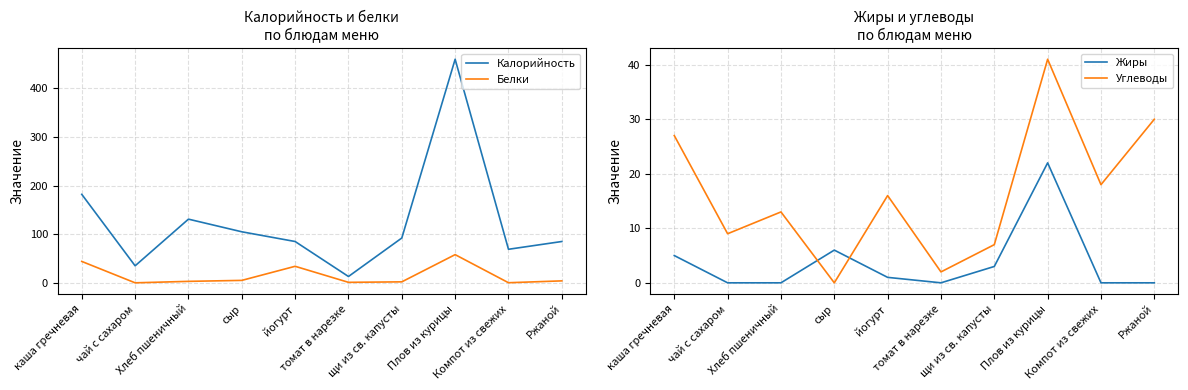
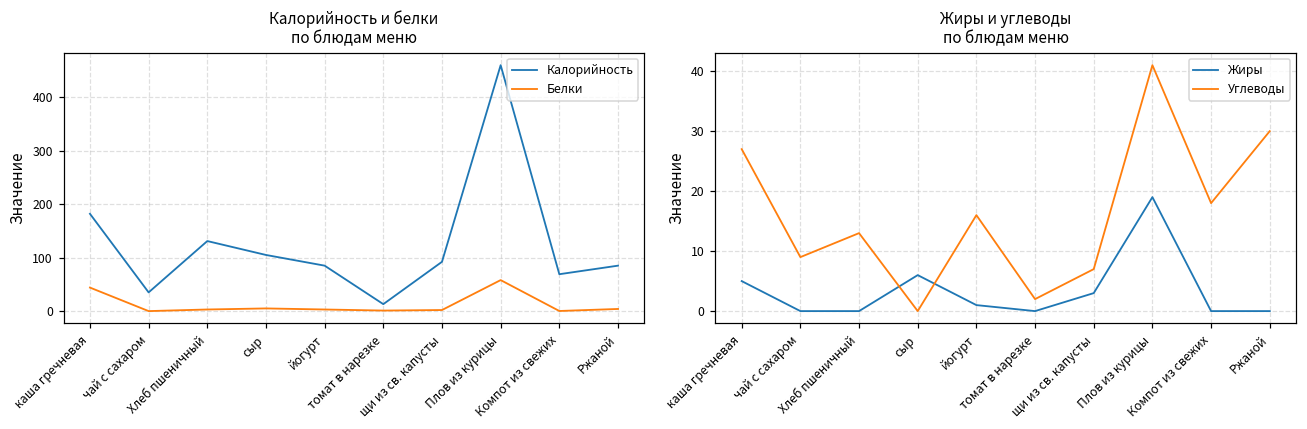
  {
    "Калорийность и белки по блюдам меню": {
      "Калорийность": {
        "каша гречневая": 180,
        "чай с сахаром": 40,
        "Хлеб пшеничный": 130,
        "сыр": 110,
        "йогурт": 90,
        "томат в нарезке": 10,
        "щи из св. капусты": 90,
        "Плов из курицы": 460,
        "Компот из свежих": 70,
        "Ржаной": 90
      },
      "Белки": {
        "каша гречневая": 40,
        "чай с сахаром": 0,
        "Хлеб пшеничный": 0,
        "сыр": 10,
-       "йогурт": 30,
+       "йогурт": 0,
        "томат в нарезке": 0,
        "щи из св. капусты": 0,
        "Плов из курицы": 60,
        "Компот из свежих": 0,
        "Ржаной": 0
      }
    },
    "Жиры и углеводы по блюдам меню": {
      "Жиры": {
        "каша гречневая": 5,
        "чай с сахаром": 0,
        "Хлеб пшеничный": 0,
        "сыр": 6,
        "йогурт": 1,
        "томат в нарезке": 0,
        "щи из св. капусты": 3,
-       "Плов из курицы": 22,
+       "Плов из курицы": 19,
        "Компот из свежих": 0,
        "Ржаной": 0
      },
      "Углеводы": {
        "каша гречневая": 27,
        "чай с сахаром": 9,
        "Хлеб пшеничный": 13,
        "сыр": 0,
        "йогурт": 16,
        "томат в нарезке": 2,
        "щи из св. капусты": 7,
        "Плов из курицы": 41,
        "Компот из свежих": 18,
        "Ржаной": 30
      }
    }
  }
